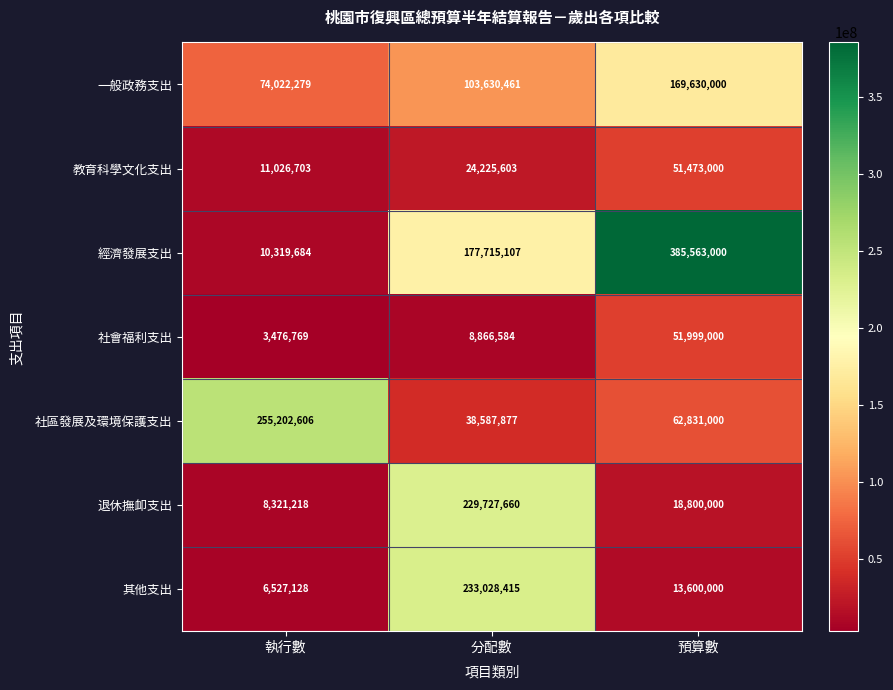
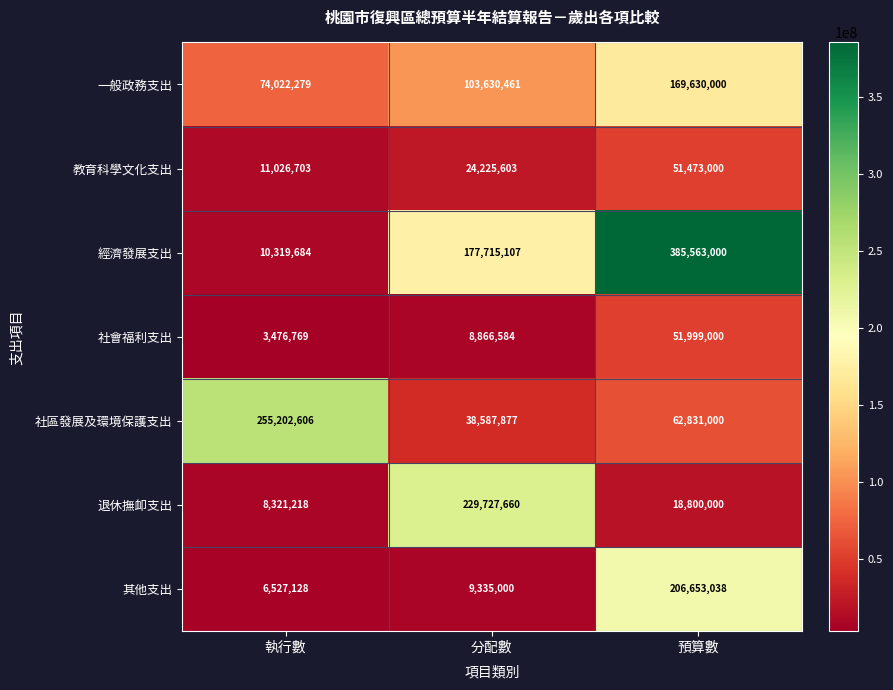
  {
    "一般政務支出": {
      "執行數": "74,022,279",
      "分配數": "103,630,461",
      "預算數": "169,630,000"
    },
    "教育科學文化支出": {
      "執行數": "11,026,703",
      "分配數": "24,225,603",
      "預算數": "51,473,000"
    },
    "經濟發展支出": {
      "執行數": "10,319,684",
      "分配數": "177,715,107",
      "預算數": "385,563,000"
    },
    "社會福利支出": {
      "執行數": "3,476,769",
      "分配數": "8,866,584",
      "預算數": "51,999,000"
    },
    "社區發展及環境保護支出": {
      "執行數": "255,202,606",
      "分配數": "38,587,877",
      "預算數": "62,831,000"
    },
    "退休撫卹支出": {
      "執行數": "8,321,218",
      "分配數": "229,727,660",
      "預算數": "18,800,000"
    },
    "其他支出": {
      "執行數": "6,527,128",
-     "分配數": "233,028,415",
-     "預算數": "13,600,000"
+     "分配數": "9,335,000",
+     "預算數": "206,653,038"
    }
  }
